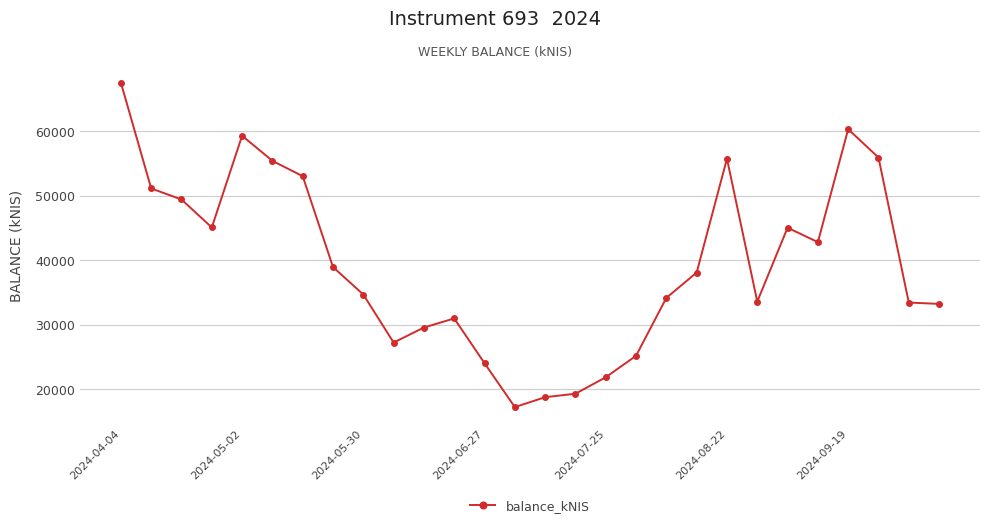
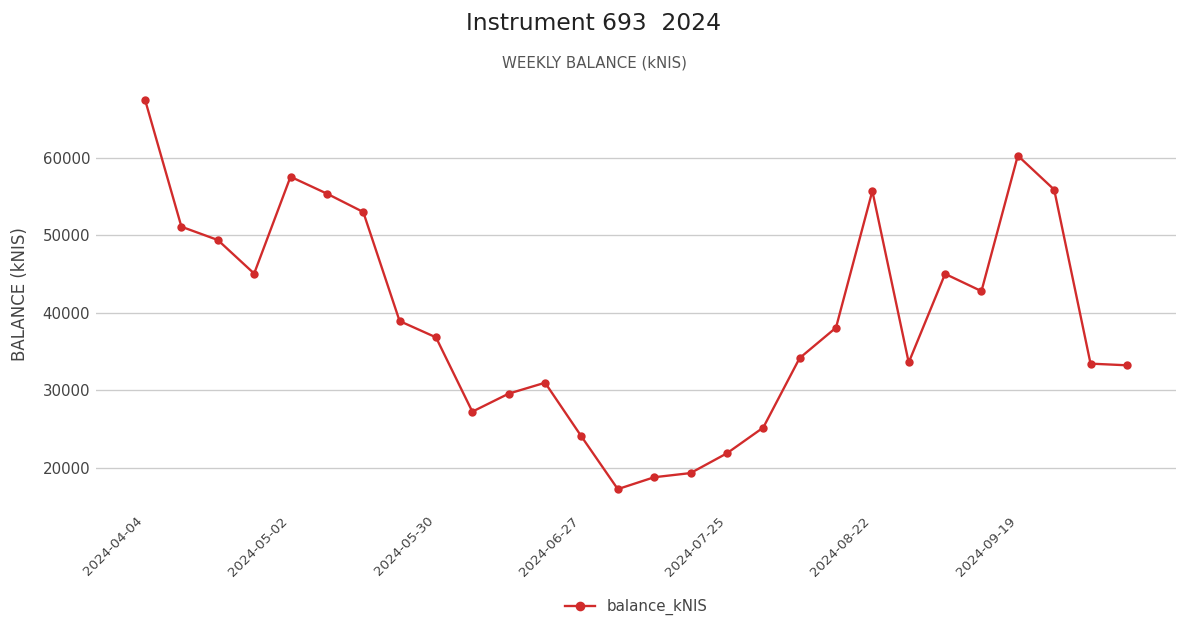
  {
    "2024-04-04": 67000,
-   "2024-05-02": 59000,
-   "2024-05-30": 35000,
+   "2024-05-02": 58000,
+   "2024-05-30": 37000,
    "2024-06-27": 24000,
    "2024-07-25": 22000,
    "2024-08-22": 56000,
    "2024-09-19": 60000
  }
